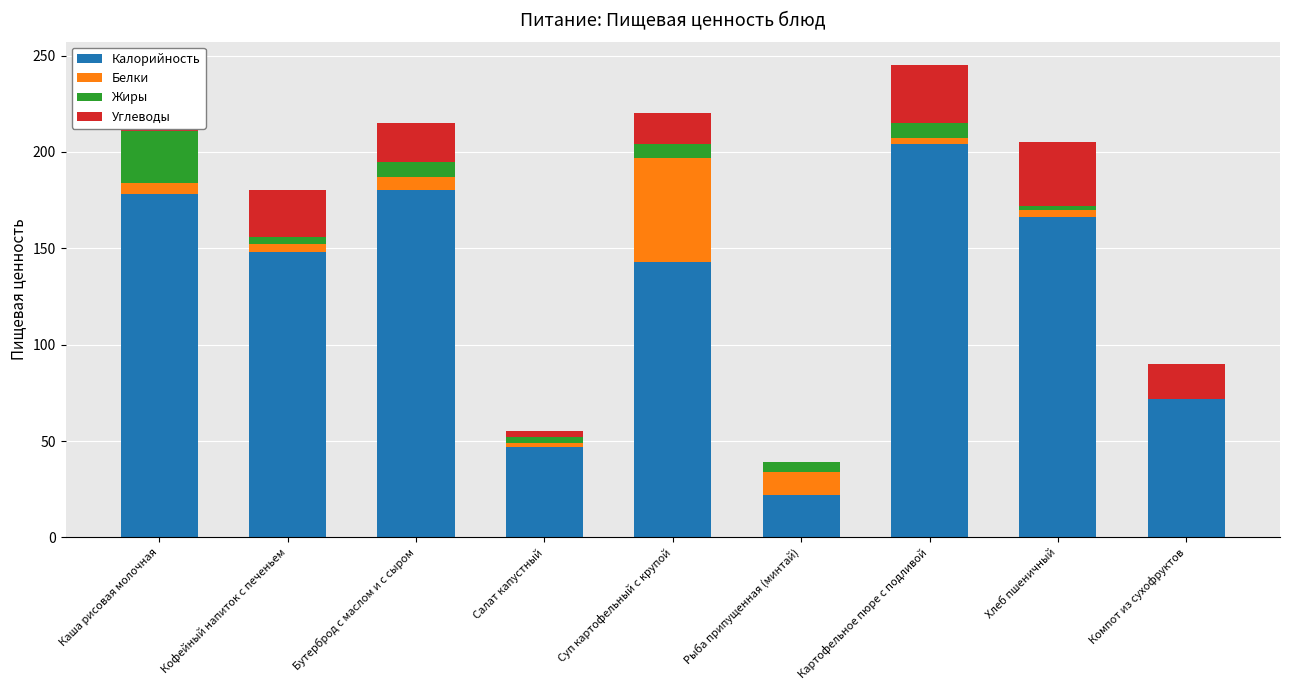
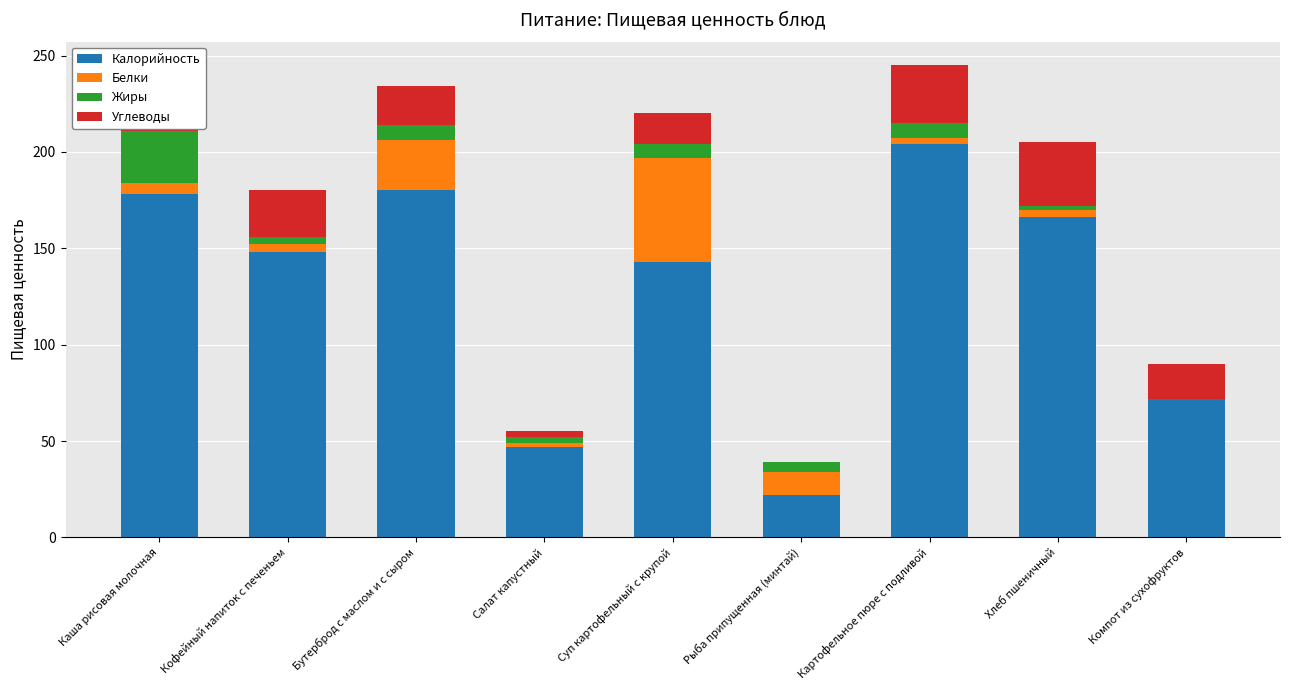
  {
    "Калорийность": {
      "Каша рисовая молочная": 178,
      "Кофейный напиток с печеньем": 148,
      "Бутерброд с маслом и с сыром": 180,
      "Салат капустный": 47,
      "Суп картофельный с крупой": 143,
      "Рыба припущенная (минтай)": 22,
      "Картофельное пюре с подливой": 204,
      "Хлеб пшеничный": 166,
      "Компот из сухофруктов": 72
    },
    "Белки": {
      "Каша рисовая молочная": 6,
      "Кофейный напиток с печеньем": 4,
-     "Бутерброд с маслом и с сыром": 7,
+     "Бутерброд с маслом и с сыром": 26,
      "Салат капустный": 2,
      "Суп картофельный с крупой": 54,
      "Рыба припущенная (минтай)": 12,
      "Картофельное пюре с подливой": 3,
      "Хлеб пшеничный": 4,
      "Компот из сухофруктов": 0
    },
    "Жиры": {
      "Каша рисовая молочная": 27,
      "Кофейный напиток с печеньем": 4,
      "Бутерброд с маслом и с сыром": 8,
      "Салат капустный": 3,
      "Суп картофельный с крупой": 7,
      "Рыба припущенная (минтай)": 5,
      "Картофельное пюре с подливой": 8,
      "Хлеб пшеничный": 2,
      "Компот из сухофруктов": 0
    },
    "Углеводы": {
      "Кофейный напиток с печеньем": 24,
      "Бутерброд с маслом и с сыром": 20,
      "Салат капустный": 3,
      "Суп картофельный с крупой": 16,
      "Рыба припущенная (минтай)": 0,
      "Картофельное пюре с подливой": 30,
      "Хлеб пшеничный": 33,
      "Компот из сухофруктов": 18
    }
  }
